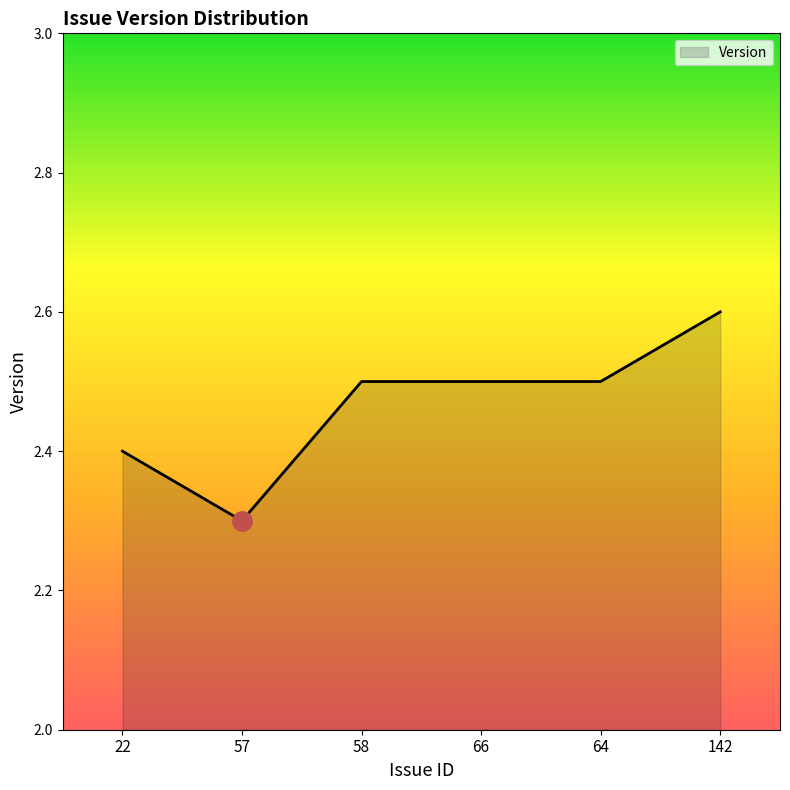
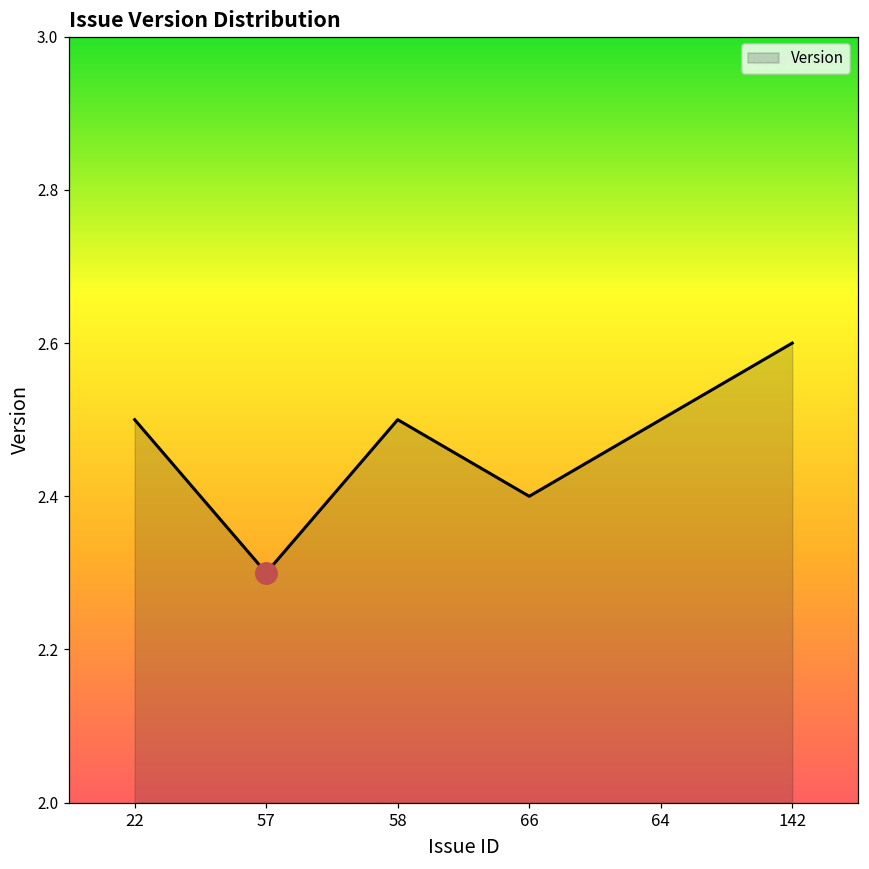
  {
    "Version": {
-     "22": 2.4,
+     "22": 2.5,
      "58": 2.5,
-     "66": 2.5,
+     "66": 2.4,
      "64": 2.5,
      "142": 2.6
    }
  }
